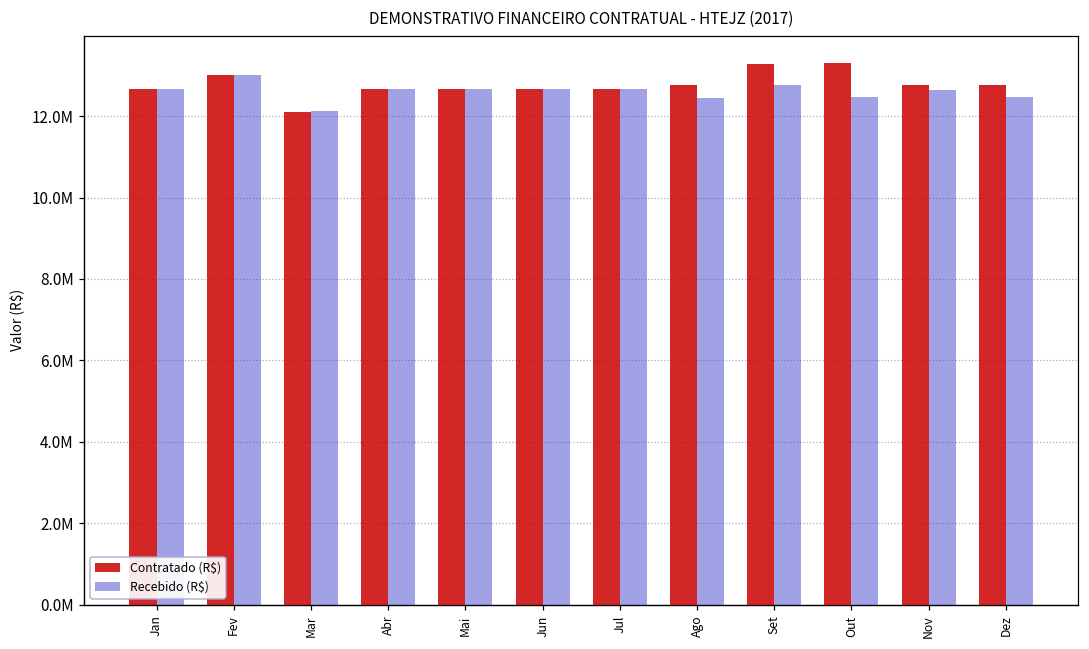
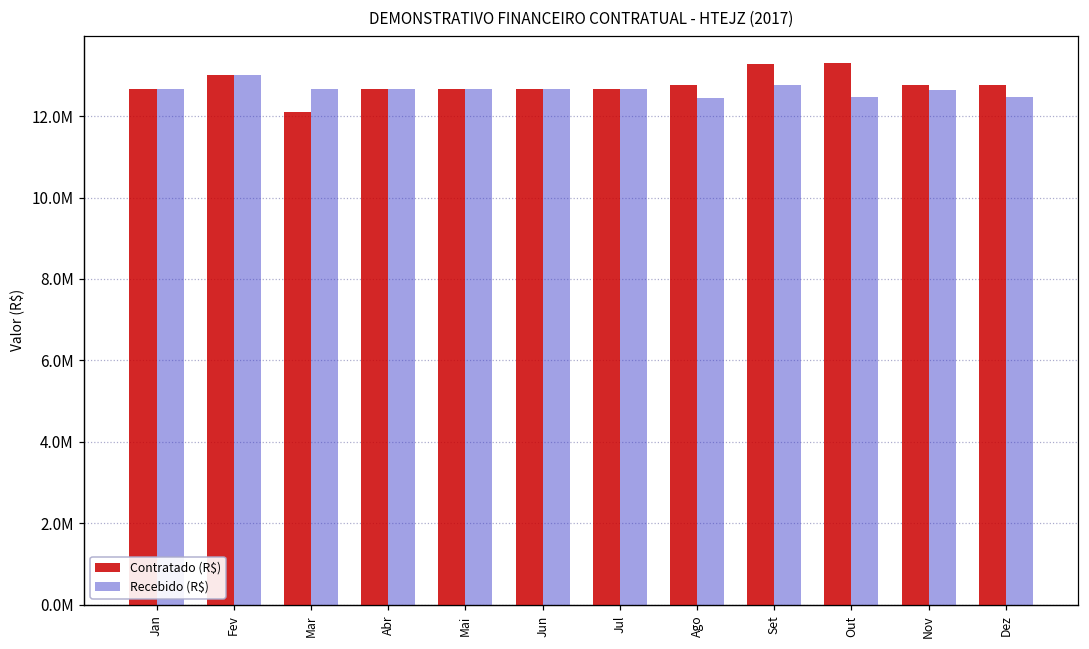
  {
    "Contratado (R$)": {
      "Jan": 12700000,
      "Fev": 13000000,
      "Mar": 12100000,
      "Abr": 12700000,
      "Mai": 12700000,
      "Jun": 12700000,
      "Jul": 12700000,
      "Ago": 12800000,
      "Set": 13300000,
      "Out": 13300000,
      "Nov": 12800000,
      "Dez": 12800000
    },
    "Recebido (R$)": {
      "Jan": 12700000,
      "Fev": 13000000,
-     "Mar": 12100000,
+     "Mar": 12700000,
      "Abr": 12700000,
      "Mai": 12700000,
      "Jun": 12700000,
      "Jul": 12700000,
      "Ago": 12400000,
      "Set": 12800000,
      "Out": 12500000,
      "Nov": 12600000,
      "Dez": 12500000
    }
  }
